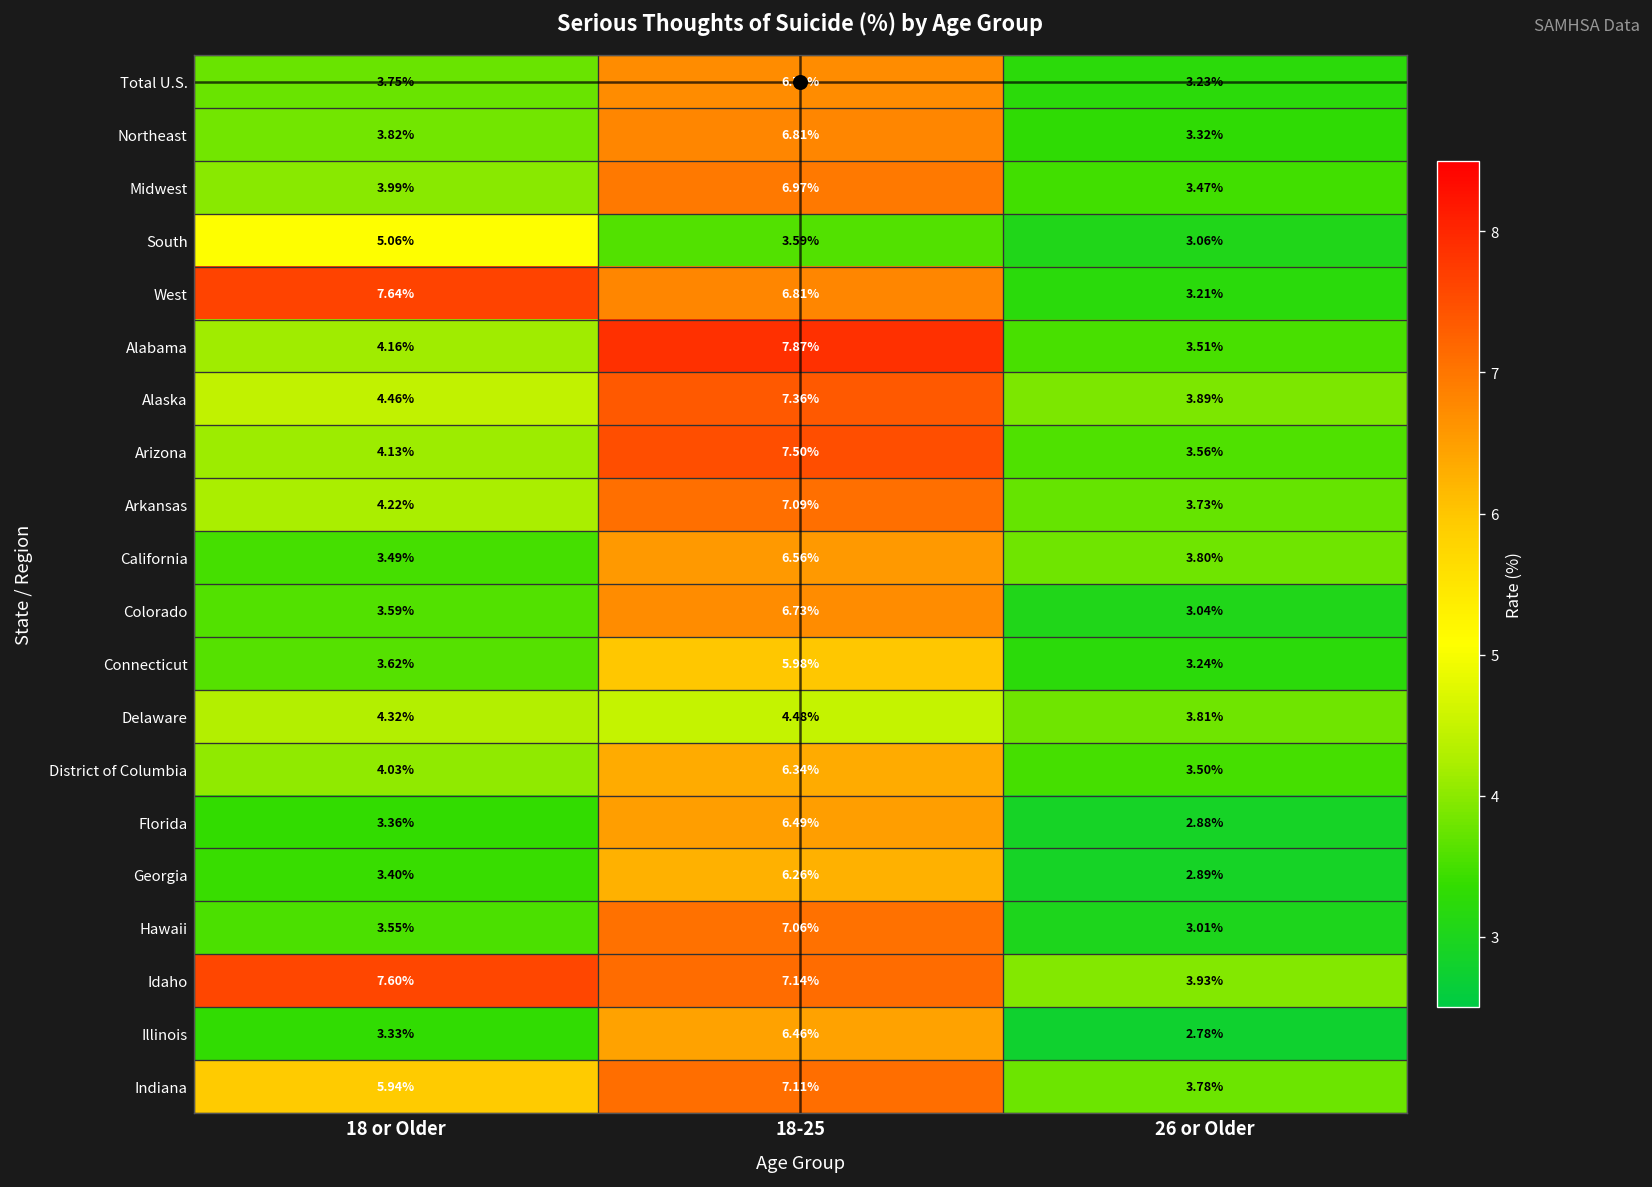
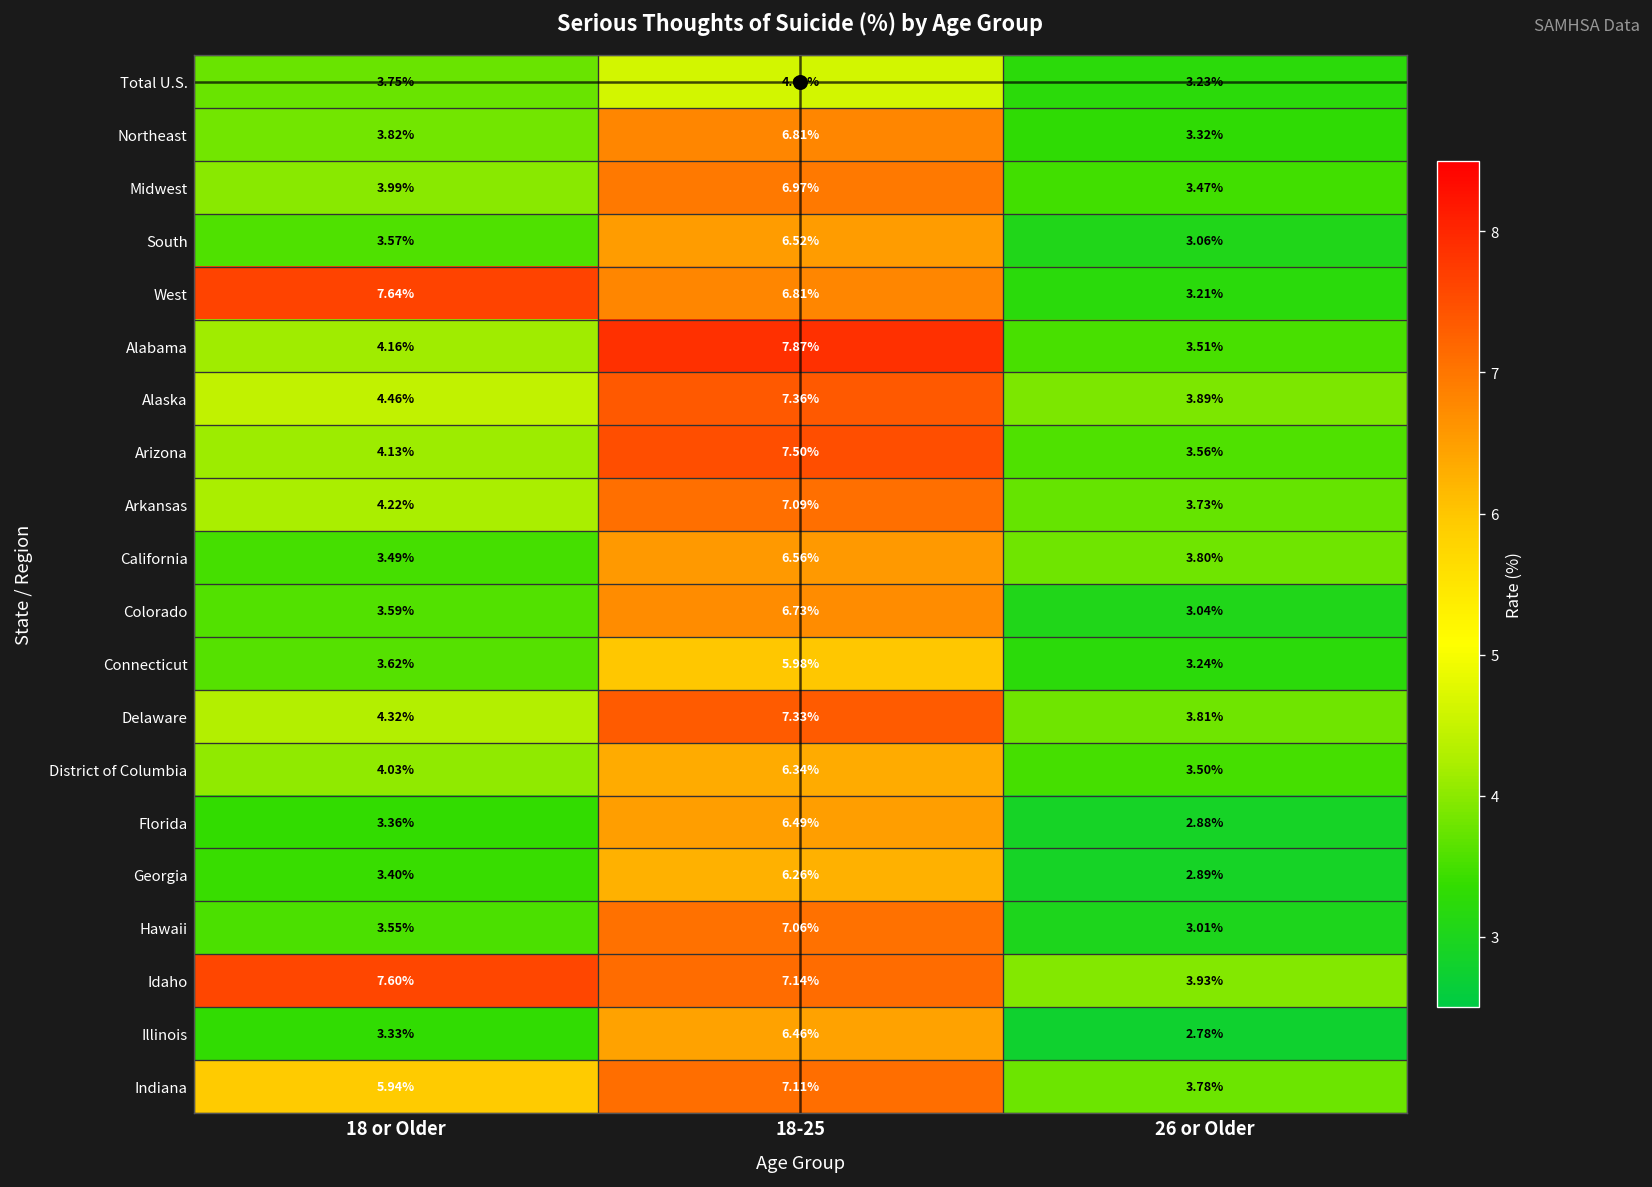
  {
    "Total U.S.": {
      "18 or Older": "3.75%",
-     "18-25": "6.74%",
+     "18-25": "4.63%",
      "26 or Older": "3.23%"
    },
    "Northeast": {
      "18 or Older": "3.82%",
      "18-25": "6.81%",
      "26 or Older": "3.32%"
    },
    "Midwest": {
      "18 or Older": "3.99%",
      "18-25": "6.97%",
      "26 or Older": "3.47%"
    },
    "South": {
-     "18 or Older": "5.06%",
-     "18-25": "3.59%",
+     "18 or Older": "3.57%",
+     "18-25": "6.52%",
      "26 or Older": "3.06%"
    },
    "West": {
      "18 or Older": "7.64%",
      "18-25": "6.81%",
      "26 or Older": "3.21%"
    },
    "Alabama": {
      "18 or Older": "4.16%",
      "18-25": "7.87%",
      "26 or Older": "3.51%"
    },
    "Alaska": {
      "18 or Older": "4.46%",
      "18-25": "7.36%",
      "26 or Older": "3.89%"
    },
    "Arizona": {
      "18 or Older": "4.13%",
      "18-25": "7.50%",
      "26 or Older": "3.56%"
    },
    "Arkansas": {
      "18 or Older": "4.22%",
      "18-25": "7.09%",
      "26 or Older": "3.73%"
    },
    "California": {
      "18 or Older": "3.49%",
      "18-25": "6.56%",
      "26 or Older": "3.80%"
    },
    "Colorado": {
      "18 or Older": "3.59%",
      "18-25": "6.73%",
      "26 or Older": "3.04%"
    },
    "Connecticut": {
      "18 or Older": "3.62%",
      "18-25": "5.98%",
      "26 or Older": "3.24%"
    },
    "Delaware": {
      "18 or Older": "4.32%",
-     "18-25": "4.48%",
+     "18-25": "7.33%",
      "26 or Older": "3.81%"
    },
    "District of Columbia": {
      "18 or Older": "4.03%",
      "18-25": "6.34%",
      "26 or Older": "3.50%"
    },
    "Florida": {
      "18 or Older": "3.36%",
      "18-25": "6.49%",
      "26 or Older": "2.88%"
    },
    "Georgia": {
      "18 or Older": "3.40%",
      "18-25": "6.26%",
      "26 or Older": "2.89%"
    },
    "Hawaii": {
      "18 or Older": "3.55%",
      "18-25": "7.06%",
      "26 or Older": "3.01%"
    },
    "Idaho": {
      "18 or Older": "7.60%",
      "18-25": "7.14%",
      "26 or Older": "3.93%"
    },
    "Illinois": {
      "18 or Older": "3.33%",
      "18-25": "6.46%",
      "26 or Older": "2.78%"
    },
    "Indiana": {
      "18 or Older": "5.94%",
      "18-25": "7.11%",
      "26 or Older": "3.78%"
    }
  }
